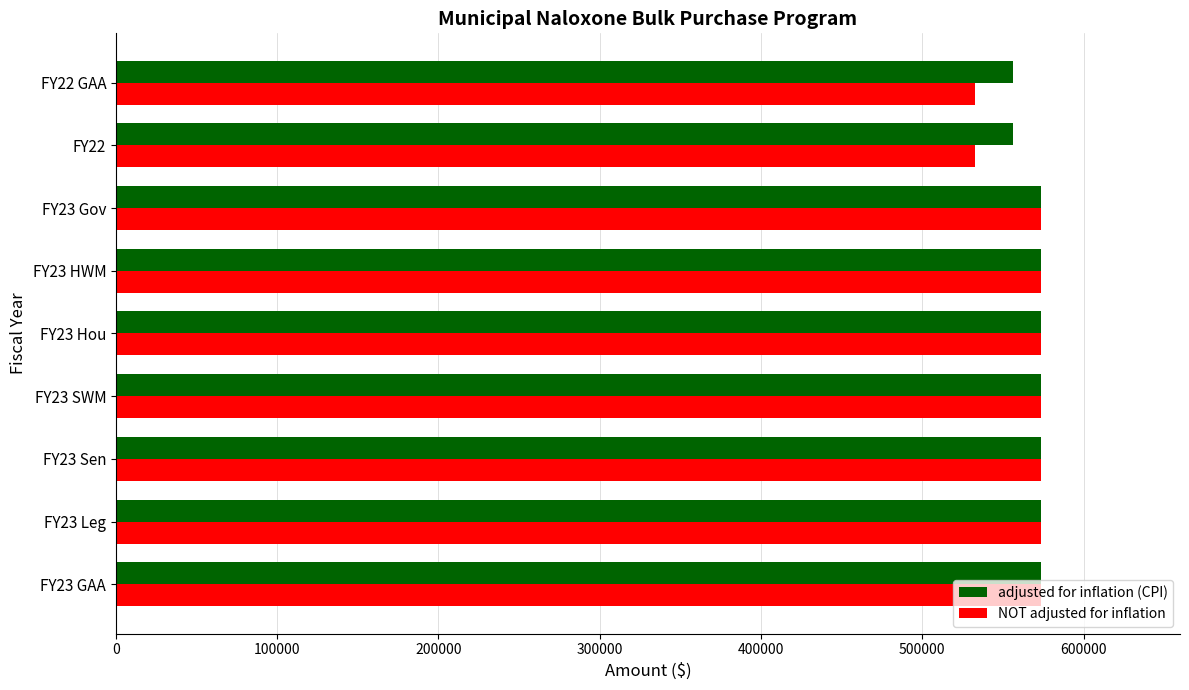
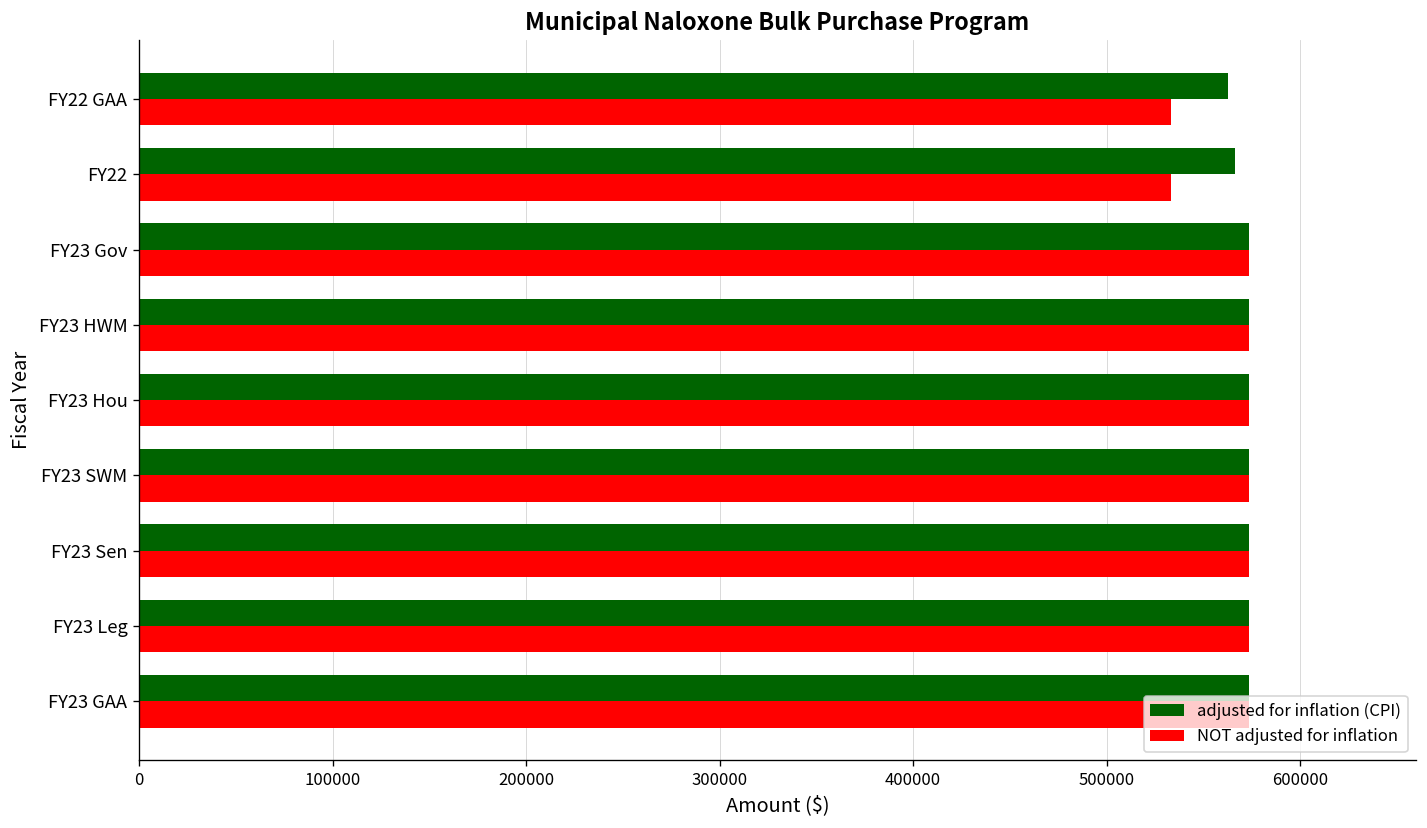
  {
    "adjusted for inflation (CPI)": {
-     "FY22 GAA": 556000,
-     "FY22": 556000,
+     "FY22 GAA": 563000,
+     "FY22": 566000,
      "FY23 Gov": 574000,
      "FY23 HWM": 574000,
      "FY23 Hou": 574000,
      "FY23 SWM": 574000,
      "FY23 Sen": 574000,
      "FY23 Leg": 574000,
      "FY23 GAA": 574000
    },
    "NOT adjusted for inflation": {
      "FY22 GAA": 533000,
      "FY22": 533000,
      "FY23 Gov": 574000,
      "FY23 HWM": 574000,
      "FY23 Hou": 574000,
      "FY23 SWM": 574000,
      "FY23 Sen": 574000,
      "FY23 Leg": 574000
    }
  }
